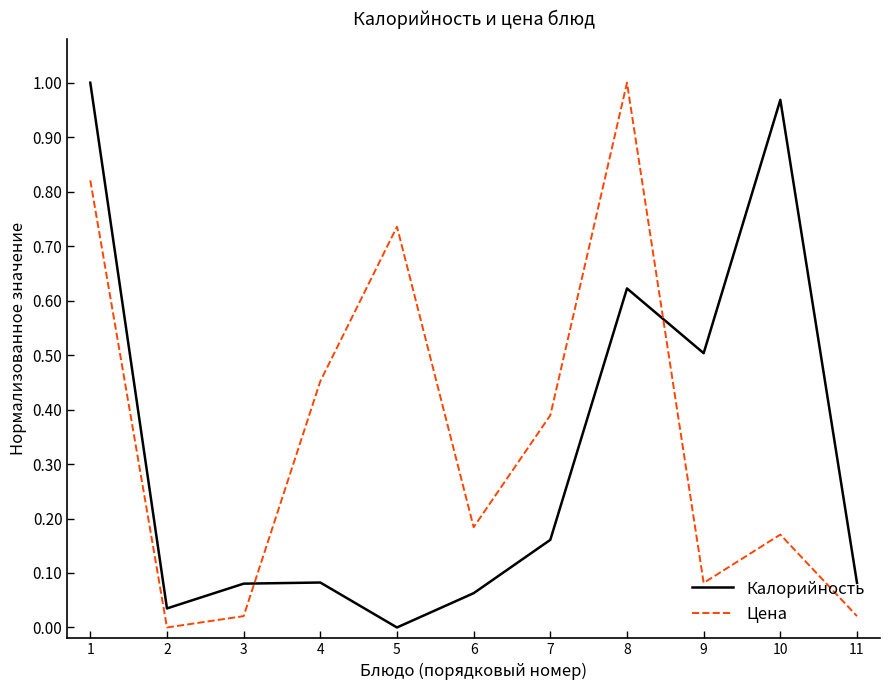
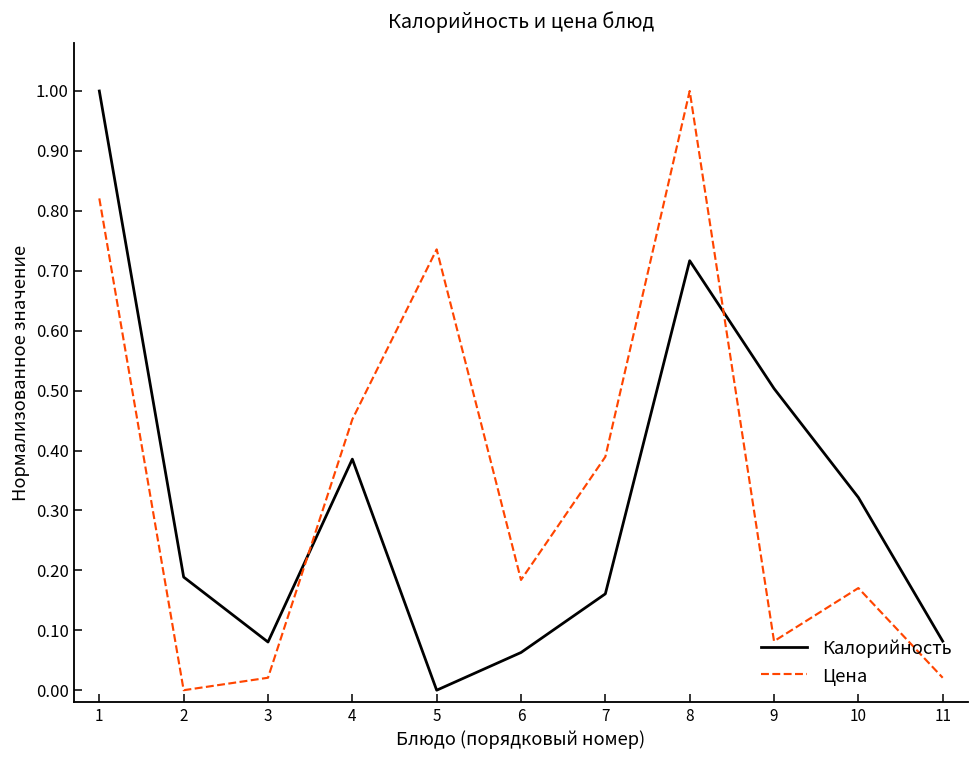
  {
    "Калорийность": {
      "1": 1.00,
-     "2": 0.03,
+     "2": 0.19,
      "3": 0.08,
-     "4": 0.08,
+     "4": 0.39,
      "5": 0.00,
      "6": 0.06,
      "7": 0.16,
-     "8": 0.62,
+     "8": 0.72,
      "9": 0.50,
-     "10": 0.97,
+     "10": 0.32,
      "11": 0.08
    },
    "Цена": {
      "1": 0.82,
      "2": 0.00,
      "3": 0.02,
      "4": 0.45,
      "5": 0.74,
      "6": 0.18,
      "7": 0.39,
      "8": 1.00,
      "9": 0.08,
      "10": 0.17,
      "11": 0.02
    }
  }
